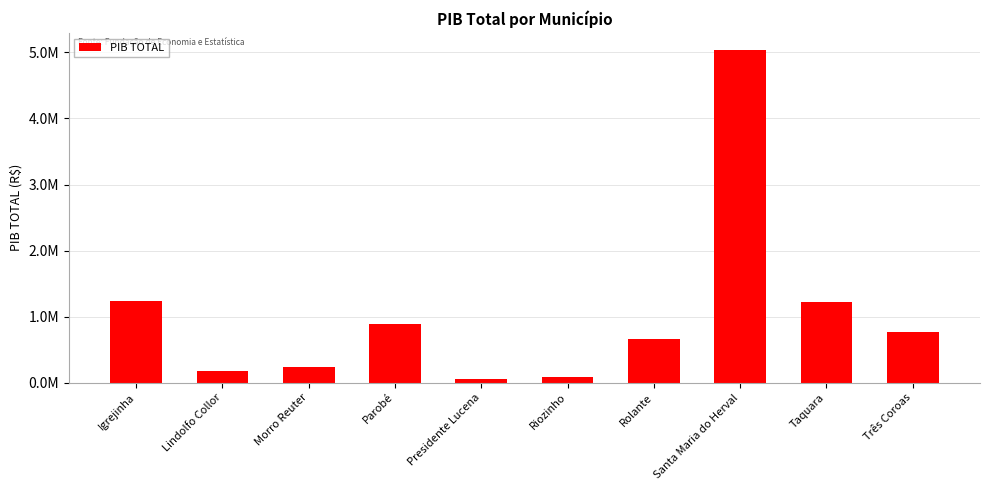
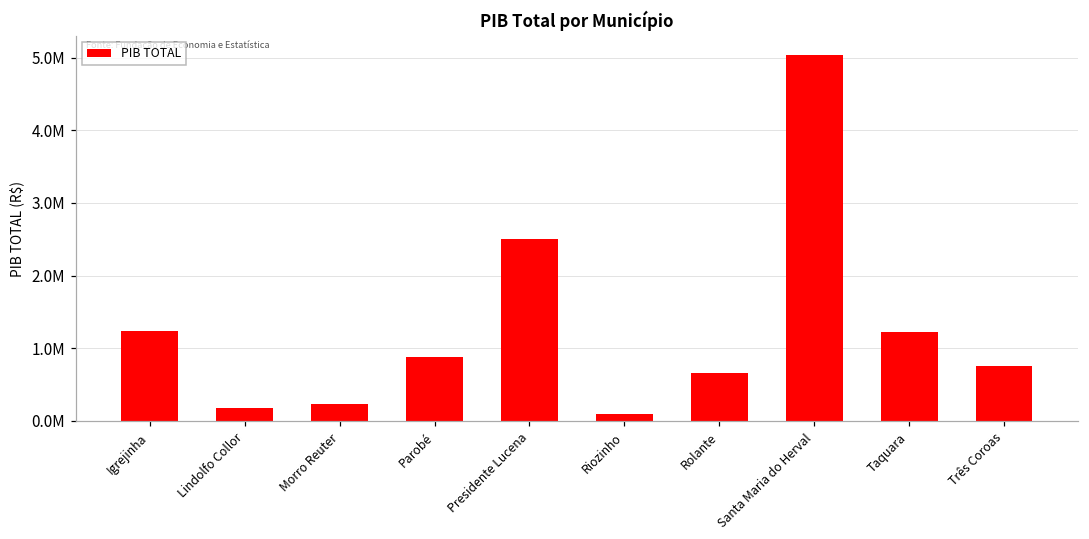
  {
    "Igrejinha": 1200000,
    "Lindolfo Collor": 200000,
    "Morro Reuter": 200000,
    "Parobé": 900000,
-   "Presidente Lucena": 100000,
+   "Presidente Lucena": 2500000,
    "Riozinho": 100000,
    "Rolante": 700000,
    "Santa Maria do Herval": 5000000,
    "Taquara": 1200000,
    "Três Coroas": 800000
  }
